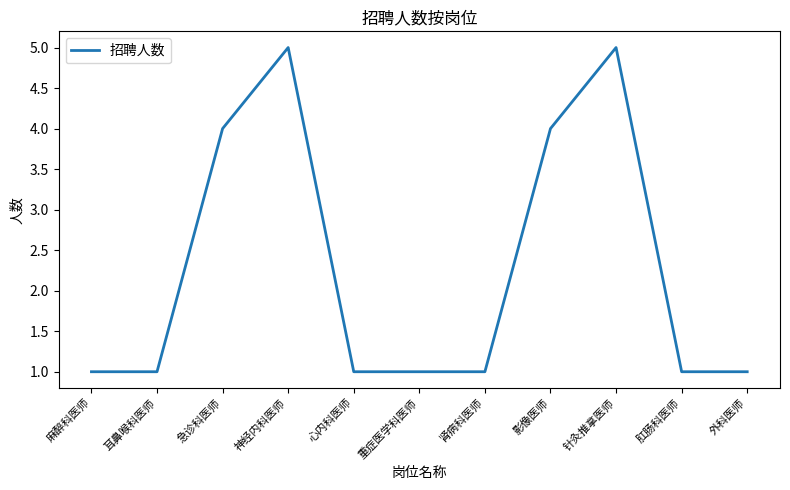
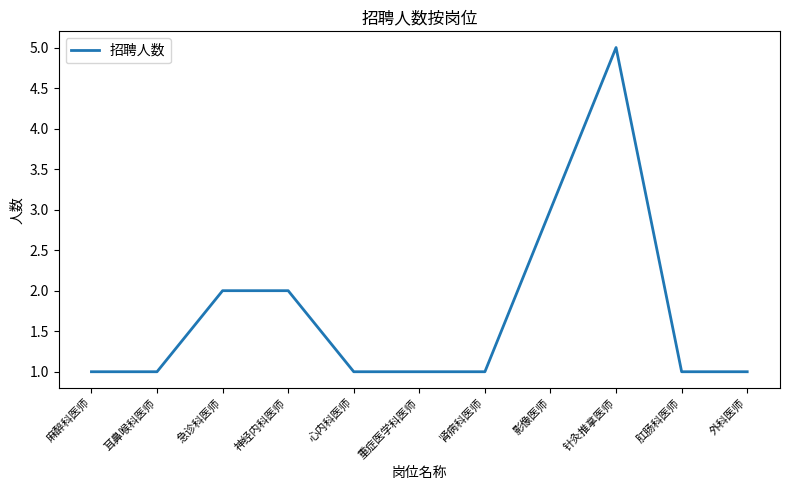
  {
    "麻醉科医师": 1,
    "耳鼻喉科医师": 1,
-   "急诊科医师": 4,
-   "神经内科医师": 5,
+   "急诊科医师": 2,
+   "神经内科医师": 2,
    "心内科医师": 1,
    "重症医学科医师": 1,
    "肾病科医师": 1,
-   "影像医师": 4,
+   "影像医师": 3,
    "针灸推拿医师": 5,
    "肛肠科医师": 1,
    "外科医师": 1
  }
